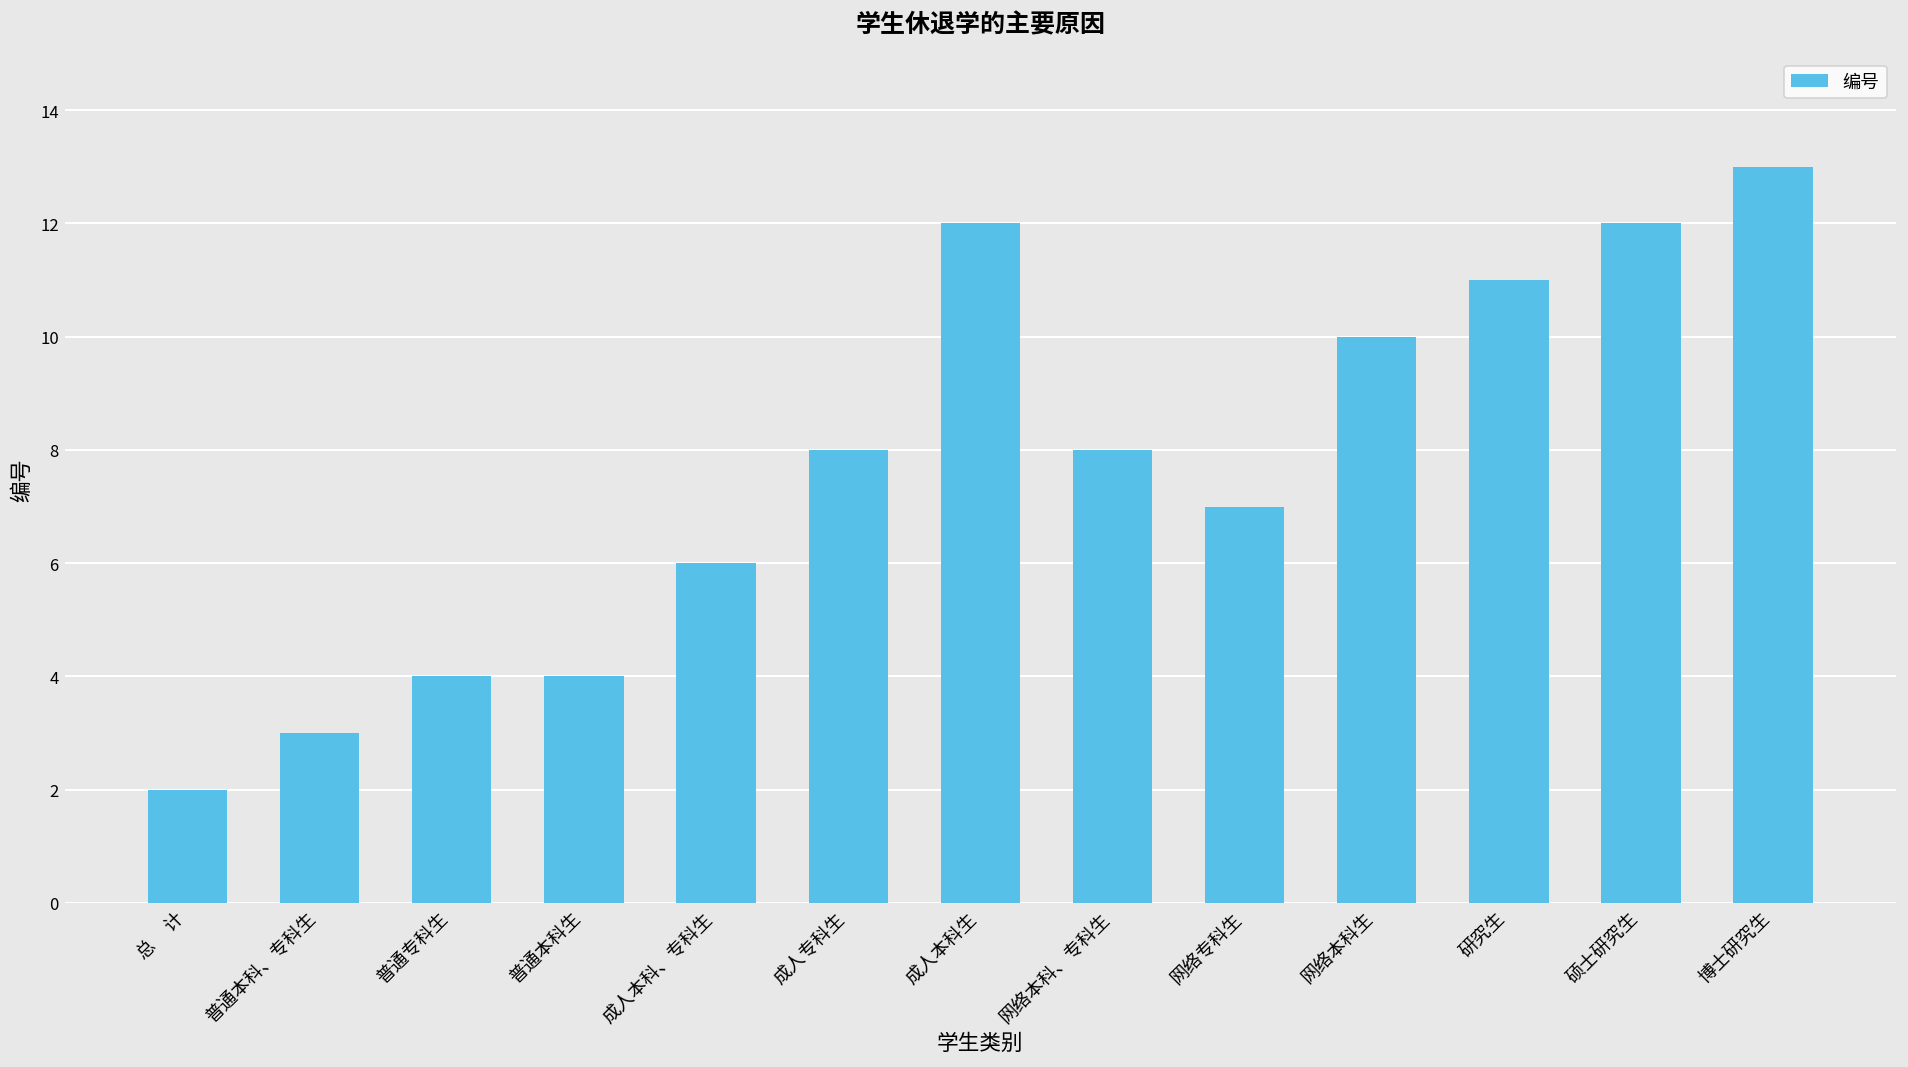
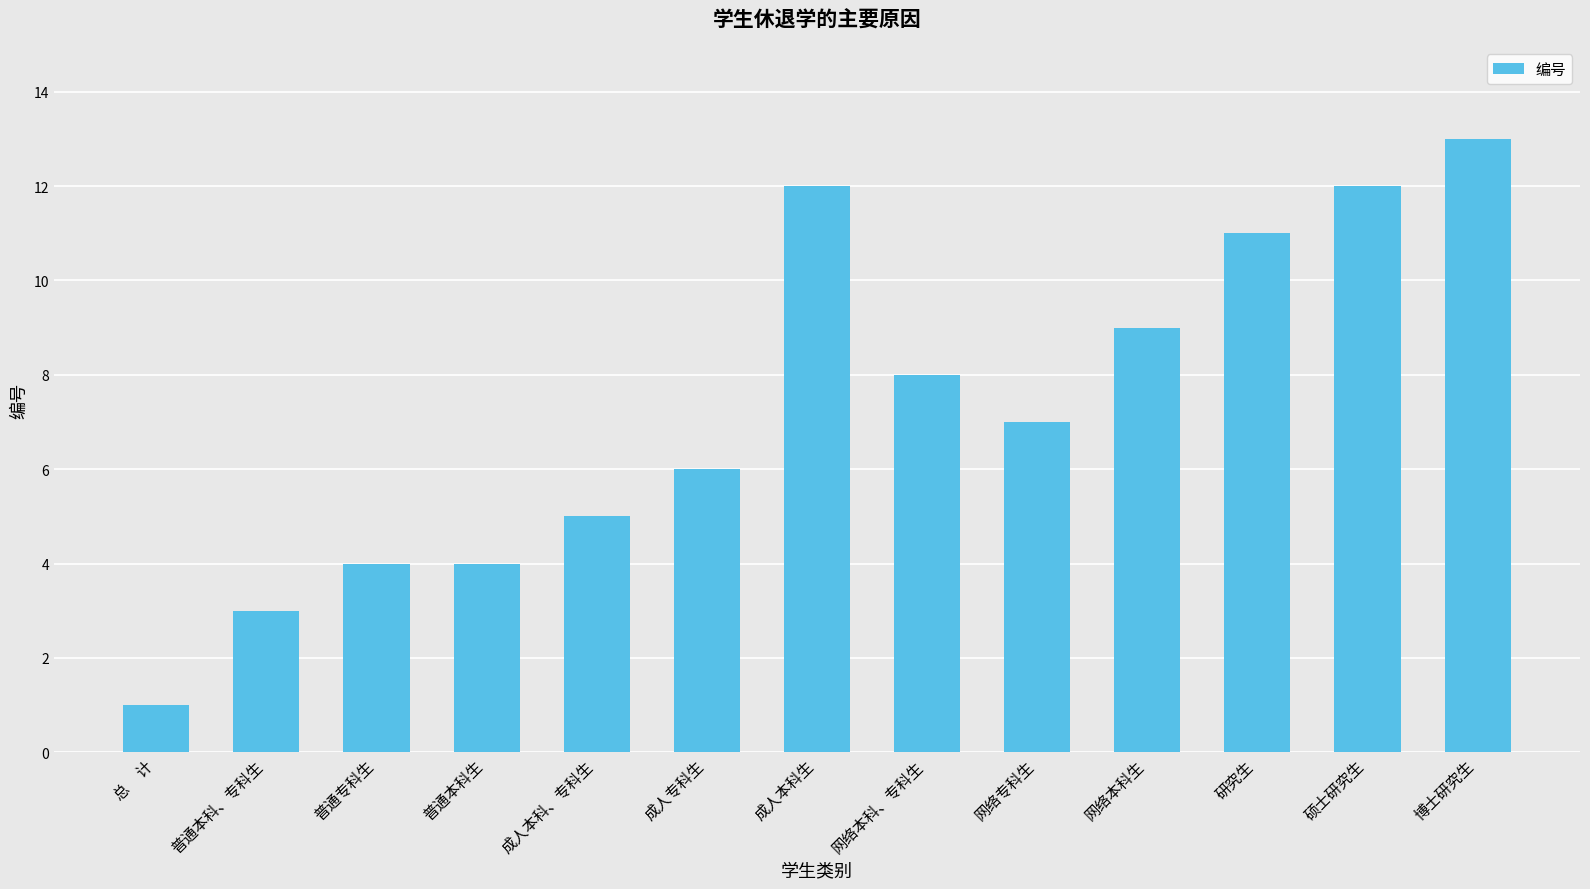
  {
-   "总 计": 2,
+   "总 计": 1,
    "普通本科、专科生": 3,
    "普通专科生": 4,
    "普通本科生": 4,
-   "成人本科、专科生": 6,
-   "成人专科生": 8,
+   "成人本科、专科生": 5,
+   "成人专科生": 6,
    "成人本科生": 12,
    "网络本科、专科生": 8,
    "网络专科生": 7,
-   "网络本科生": 10,
+   "网络本科生": 9,
    "研究生": 11,
    "硕士研究生": 12,
    "博士研究生": 13
  }
